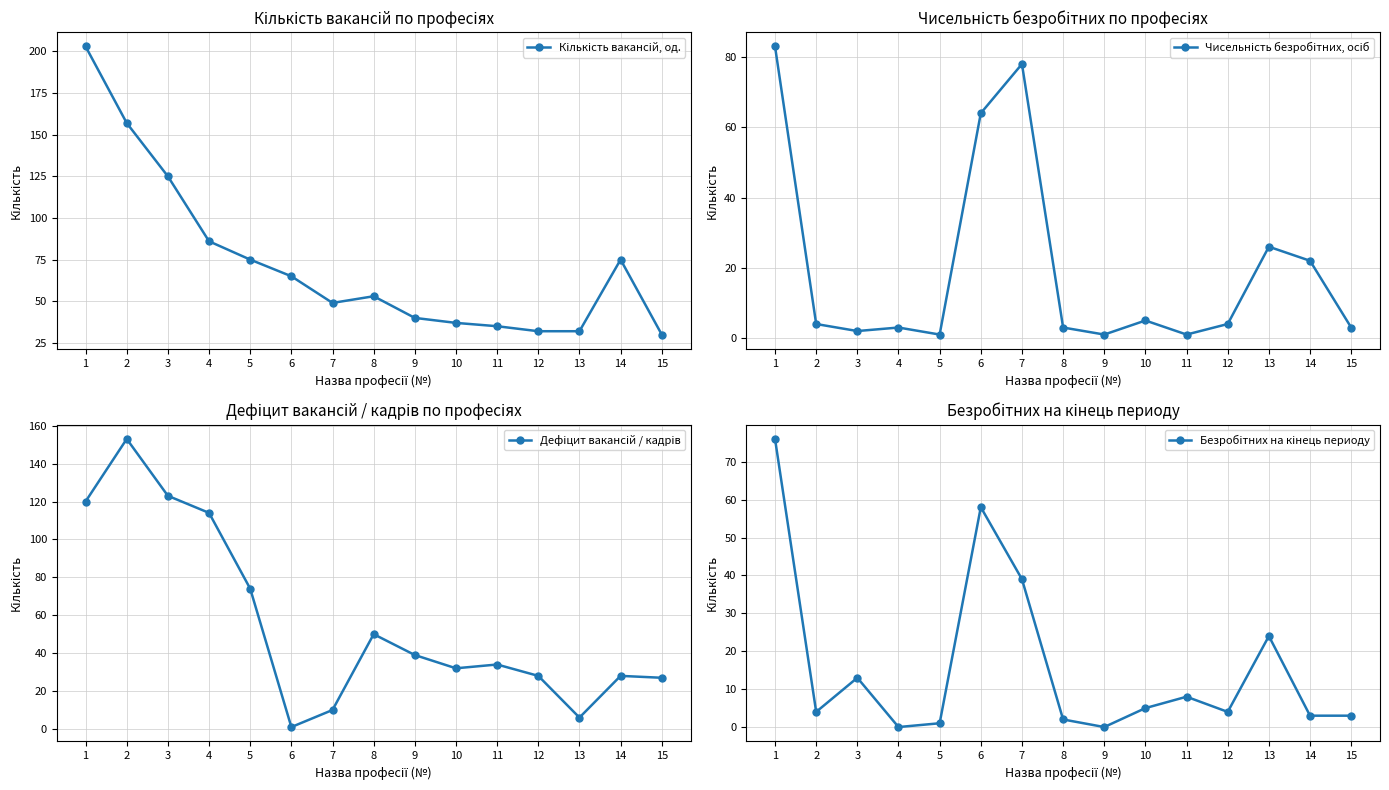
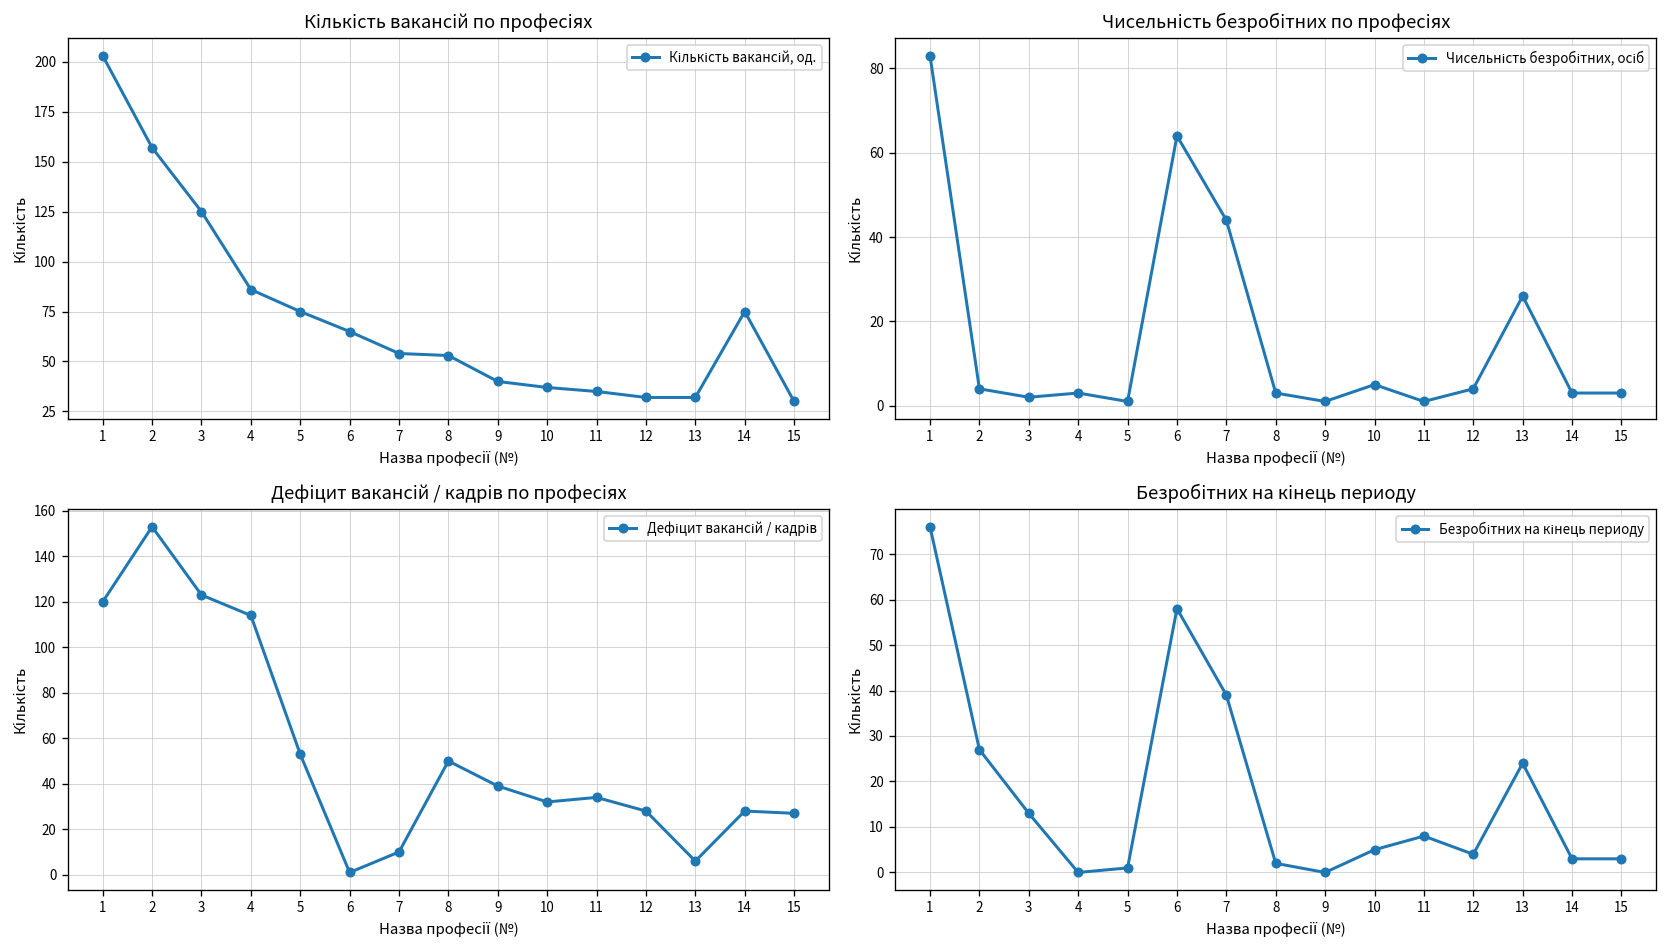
  {
    "Кількість вакансій по професіях": {
      "1": 203,
      "2": 157,
      "3": 125,
      "4": 86,
      "5": 75,
      "6": 65,
-     "7": 49,
+     "7": 54,
      "8": 53,
      "9": 40,
      "10": 37,
      "11": 35,
      "12": 32,
      "13": 32,
      "14": 75,
      "15": 30
    },
    "Чисельність безробітних по професіях": {
      "1": 83,
      "2": 4,
      "3": 2,
      "4": 3,
      "5": 1,
      "6": 64,
-     "7": 78,
+     "7": 44,
      "8": 3,
      "9": 1,
      "10": 5,
      "11": 1,
      "12": 4,
      "13": 26,
-     "14": 22,
+     "14": 3,
      "15": 3
    },
    "Дефіцит вакансій / кадрів по професіях": {
      "1": 120,
      "2": 153,
      "3": 123,
      "4": 114,
-     "5": 74,
+     "5": 53,
      "6": 1,
      "7": 10,
      "8": 50,
      "9": 39,
      "10": 32,
      "11": 34,
      "12": 28,
      "13": 6,
      "14": 28,
      "15": 27
    },
    "Безробітних на кінець периоду": {
      "1": 76,
-     "2": 4,
+     "2": 27,
      "3": 13,
      "4": 0,
      "5": 1,
      "6": 58,
      "7": 39,
      "8": 2,
      "9": 0,
      "10": 5,
      "11": 8,
      "12": 4,
      "13": 24,
      "14": 3,
      "15": 3
    }
  }
